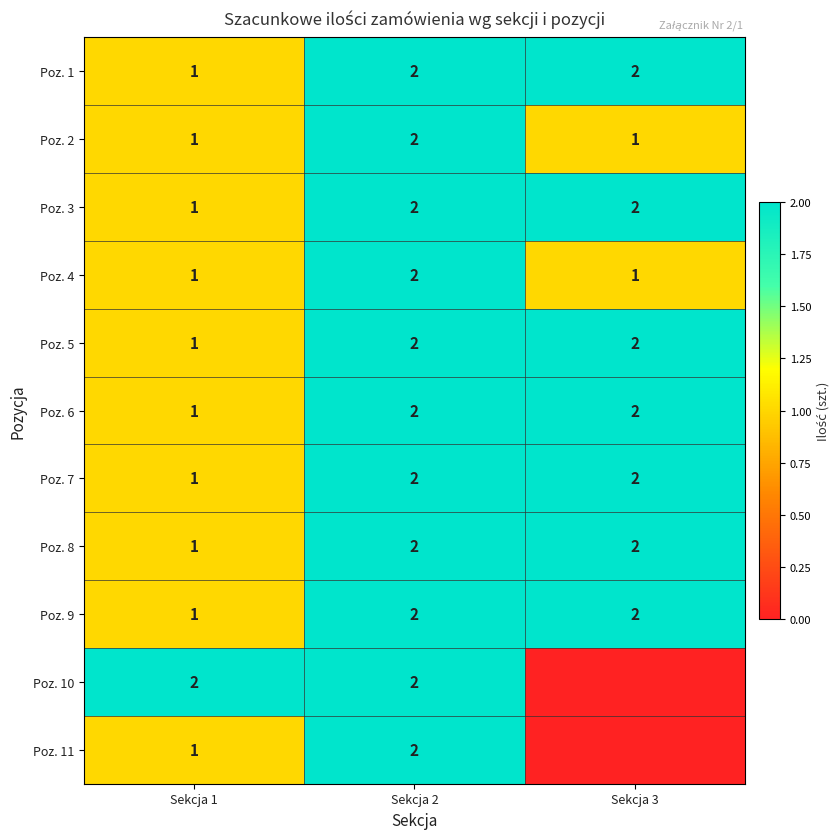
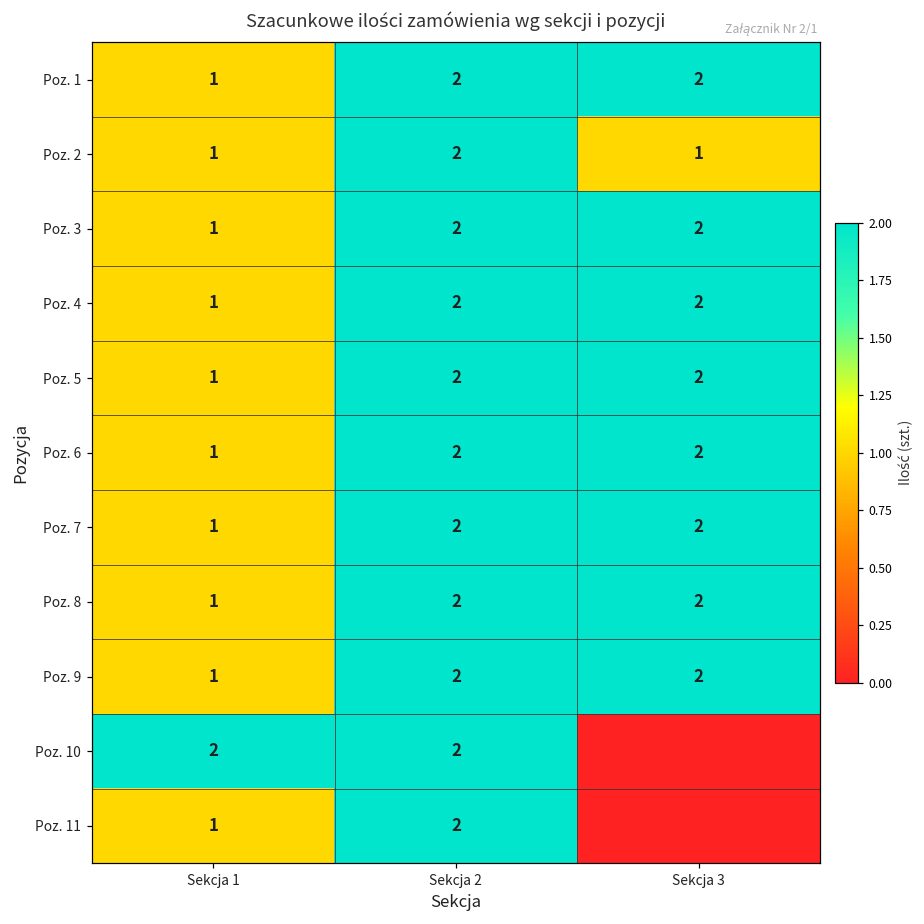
  {
    "Poz. 1": {
      "Sekcja 1": 1,
      "Sekcja 2": 2,
      "Sekcja 3": 2
    },
    "Poz. 2": {
      "Sekcja 1": 1,
      "Sekcja 2": 2,
      "Sekcja 3": 1
    },
    "Poz. 3": {
      "Sekcja 1": 1,
      "Sekcja 2": 2,
      "Sekcja 3": 2
    },
    "Poz. 4": {
      "Sekcja 1": 1,
      "Sekcja 2": 2,
-     "Sekcja 3": 1
+     "Sekcja 3": 2
    },
    "Poz. 5": {
      "Sekcja 1": 1,
      "Sekcja 2": 2,
      "Sekcja 3": 2
    },
    "Poz. 6": {
      "Sekcja 1": 1,
      "Sekcja 2": 2,
      "Sekcja 3": 2
    },
    "Poz. 7": {
      "Sekcja 1": 1,
      "Sekcja 2": 2,
      "Sekcja 3": 2
    },
    "Poz. 8": {
      "Sekcja 1": 1,
      "Sekcja 2": 2,
      "Sekcja 3": 2
    },
    "Poz. 9": {
      "Sekcja 1": 1,
      "Sekcja 2": 2,
      "Sekcja 3": 2
    },
    "Poz. 10": {
      "Sekcja 1": 2,
      "Sekcja 2": 2
    },
    "Poz. 11": {
      "Sekcja 1": 1,
      "Sekcja 2": 2
    }
  }
